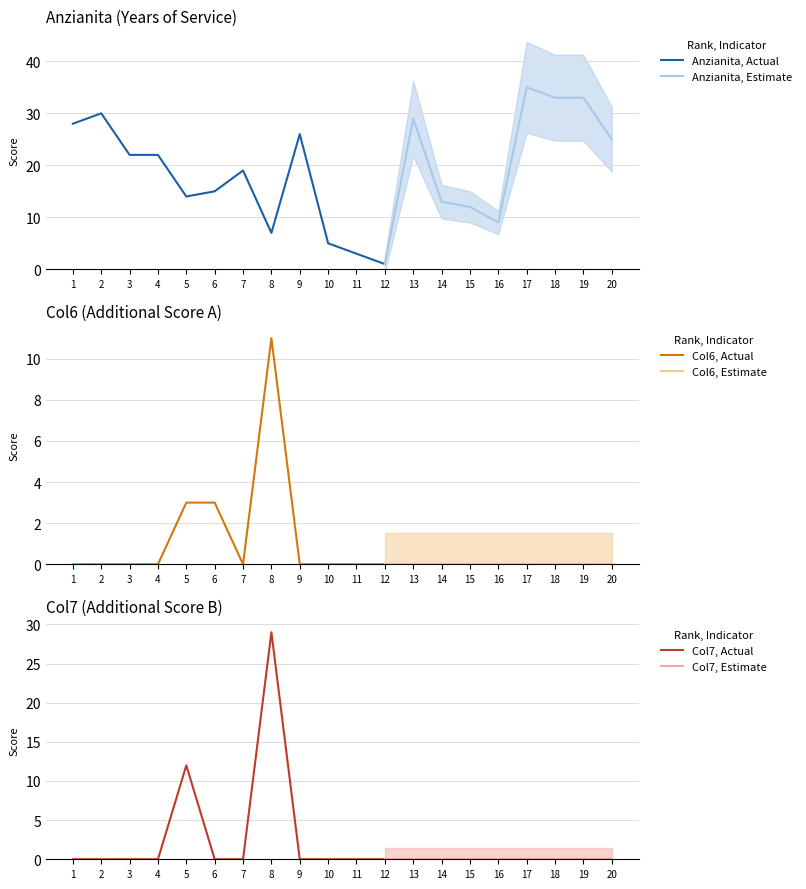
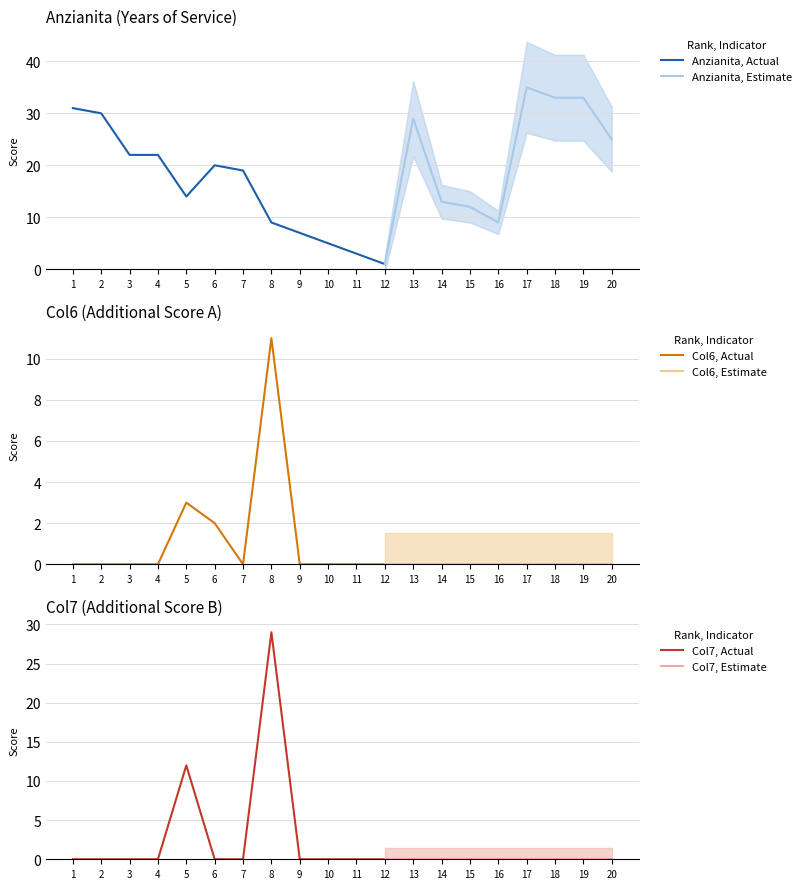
  {
    "Anzianita (Years of Service)": {
      "Anzianita, Actual": {
-       "1": 28,
+       "1": 31,
        "2": 30,
        "3": 22,
        "4": 22,
        "5": 14,
-       "6": 15,
+       "6": 20,
        "7": 19,
-       "8": 7,
-       "9": 26,
+       "8": 9,
+       "9": 7,
        "10": 5,
        "11": 3
      }
    },
    "Col6 (Additional Score A)": {
      "Col6, Actual": {
        "1": 0,
        "2": 0,
        "3": 0,
        "4": 0,
        "5": 3,
-       "6": 3,
+       "6": 2,
        "7": 0,
        "8": 11,
        "9": 0,
        "10": 0,
        "11": 0
      }
    },
    "Col7 (Additional Score B)": {
      "Col7, Actual": {
        "1": 0,
        "2": 0,
        "3": 0,
        "4": 0,
        "5": 12,
        "6": 0,
        "7": 0,
        "8": 29,
        "9": 0,
        "10": 0,
        "11": 0
      }
    }
  }
